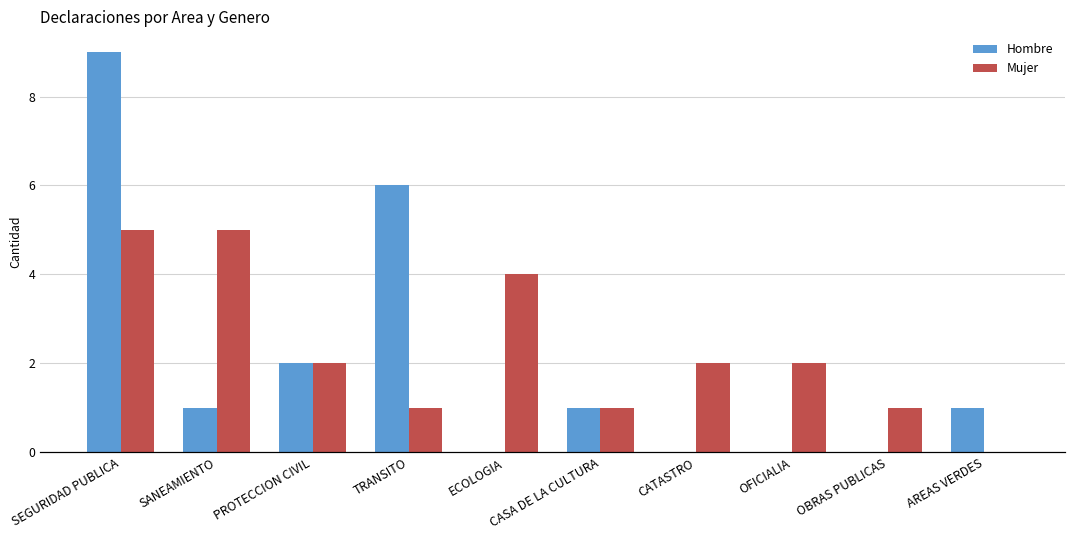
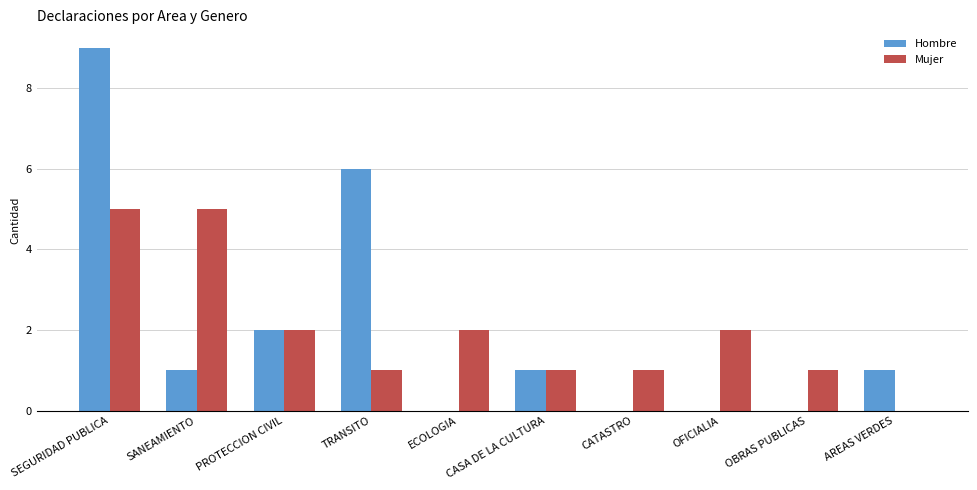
  {
    "Hombre": {
      "SEGURIDAD PUBLICA": 9,
      "SANEAMIENTO": 1,
      "PROTECCION CIVIL": 2,
      "TRANSITO": 6,
      "ECOLOGIA": 0,
      "CASA DE LA CULTURA": 1,
      "CATASTRO": 0,
      "OFICIALIA": 0,
      "OBRAS PUBLICAS": 0,
      "AREAS VERDES": 1
    },
    "Mujer": {
      "SEGURIDAD PUBLICA": 5,
      "SANEAMIENTO": 5,
      "PROTECCION CIVIL": 2,
      "TRANSITO": 1,
-     "ECOLOGIA": 4,
+     "ECOLOGIA": 2,
      "CASA DE LA CULTURA": 1,
-     "CATASTRO": 2,
+     "CATASTRO": 1,
      "OFICIALIA": 2,
      "OBRAS PUBLICAS": 1,
      "AREAS VERDES": 0
    }
  }
